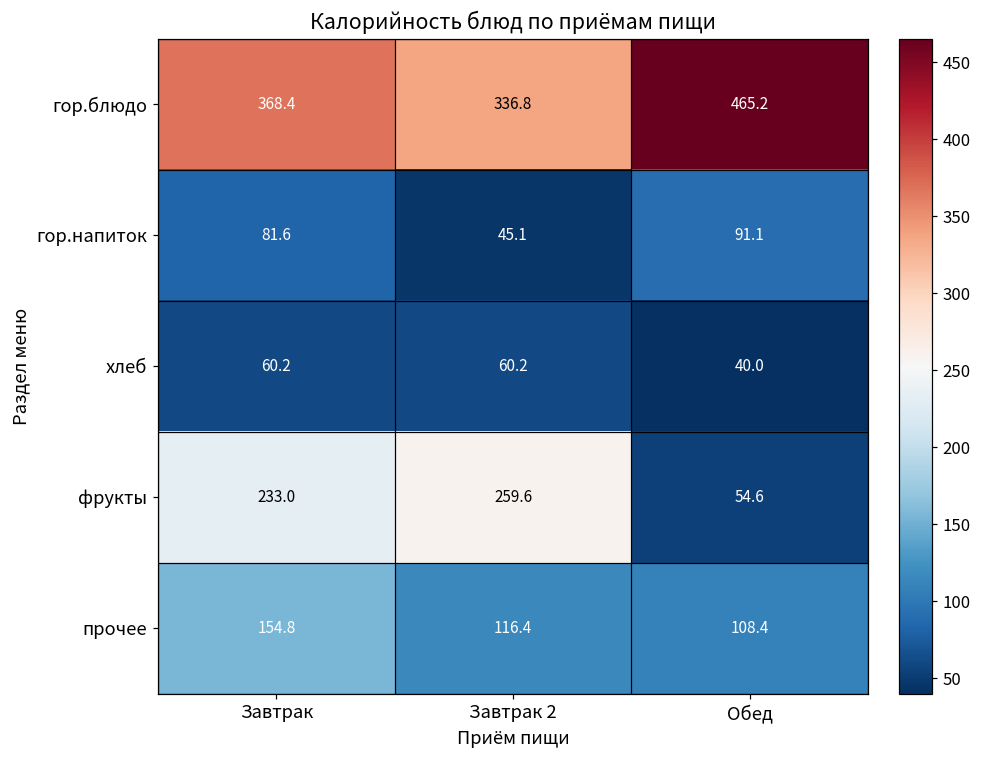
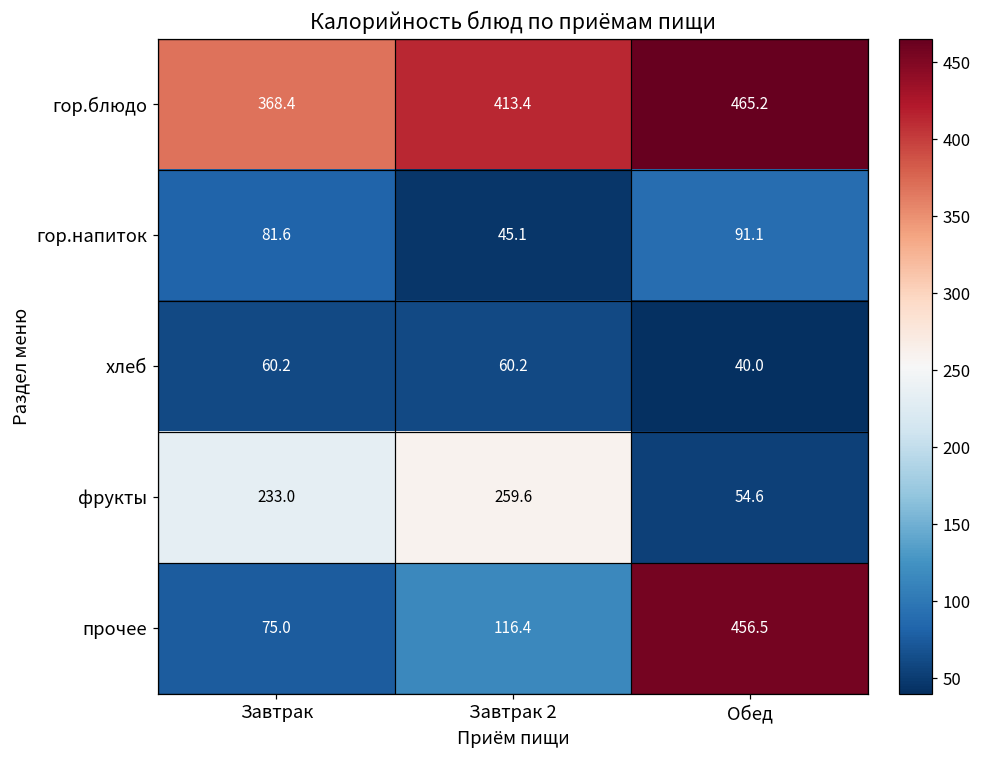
  {
    "гор.блюдо": {
      "Завтрак": 368.4,
-     "Завтрак 2": 336.8,
+     "Завтрак 2": 413.4,
      "Обед": 465.2
    },
    "гор.напиток": {
      "Завтрак": 81.6,
      "Завтрак 2": 45.1,
      "Обед": 91.1
    },
    "хлеб": {
      "Завтрак": 60.2,
      "Завтрак 2": 60.2,
      "Обед": 40.0
    },
    "фрукты": {
      "Завтрак": 233.0,
      "Завтрак 2": 259.6,
      "Обед": 54.6
    },
    "прочее": {
-     "Завтрак": 154.8,
+     "Завтрак": 75.0,
      "Завтрак 2": 116.4,
-     "Обед": 108.4
+     "Обед": 456.5
    }
  }
